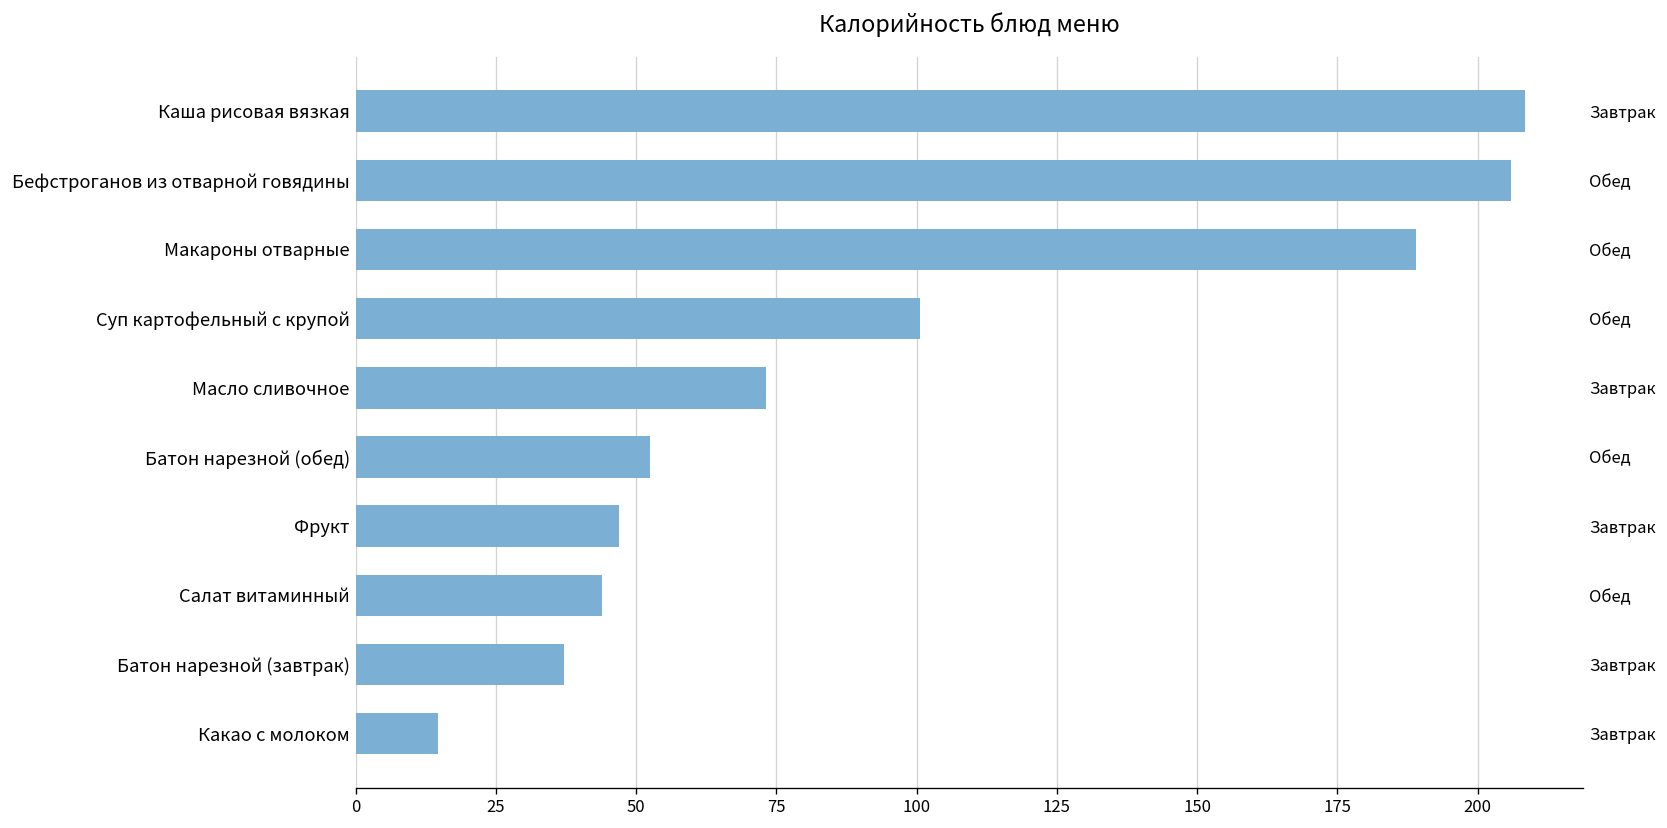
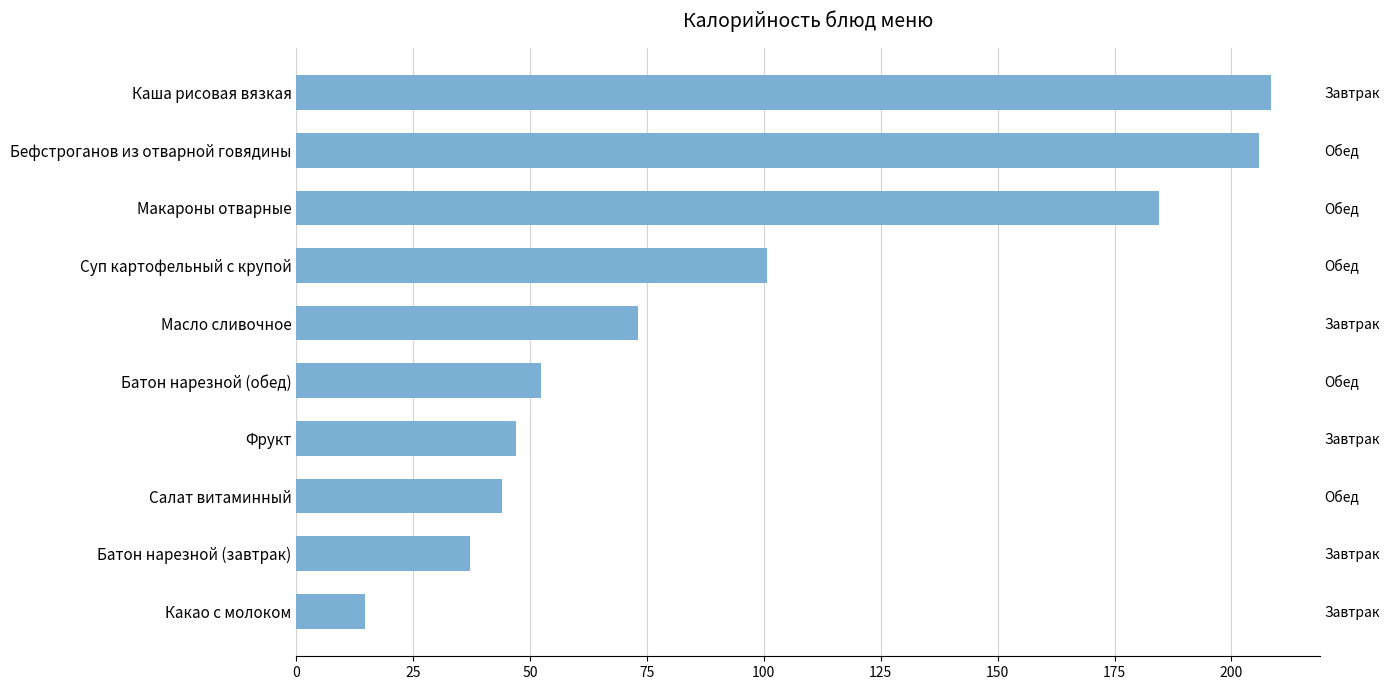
  {
    "Каша рисовая вязкая": 208,
    "Бефстроганов из отварной говядины": 206,
-   "Макароны отварные": 189,
+   "Макароны отварные": 185,
    "Суп картофельный с крупой": 101,
    "Масло сливочное": 73,
    "Батон нарезной (обед)": 52,
    "Фрукт": 47,
    "Салат витаминный": 44,
    "Батон нарезной (завтрак)": 37,
    "Какао с молоком": 15
  }
